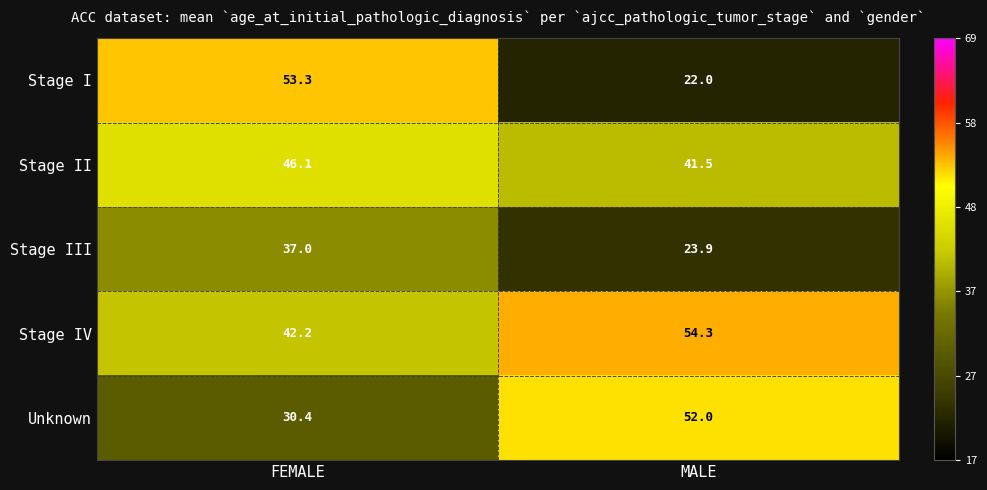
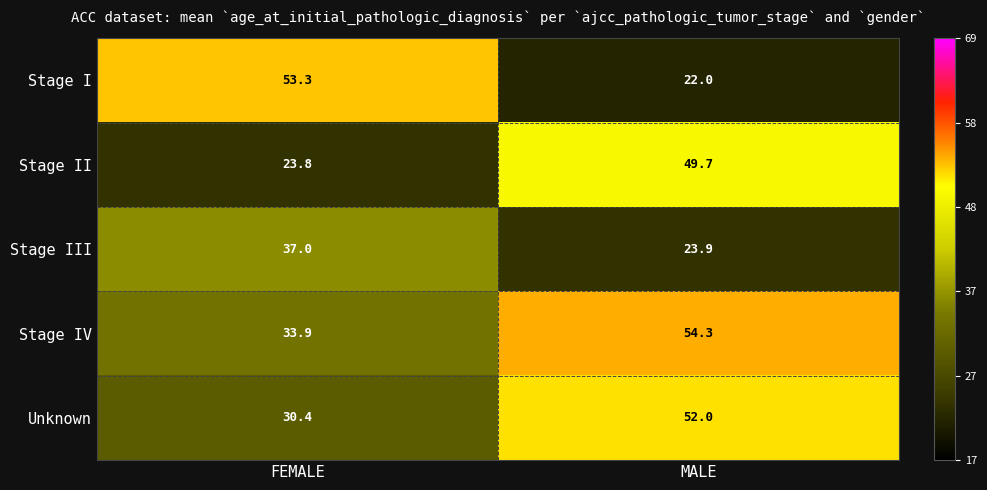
  {
    "Stage I": {
      "FEMALE": 53.3,
      "MALE": 22.0
    },
    "Stage II": {
-     "FEMALE": 46.1,
-     "MALE": 41.5
+     "FEMALE": 23.8,
+     "MALE": 49.7
    },
    "Stage III": {
      "FEMALE": 37.0,
      "MALE": 23.9
    },
    "Stage IV": {
-     "FEMALE": 42.2,
+     "FEMALE": 33.9,
      "MALE": 54.3
    },
    "Unknown": {
      "FEMALE": 30.4,
      "MALE": 52.0
    }
  }
